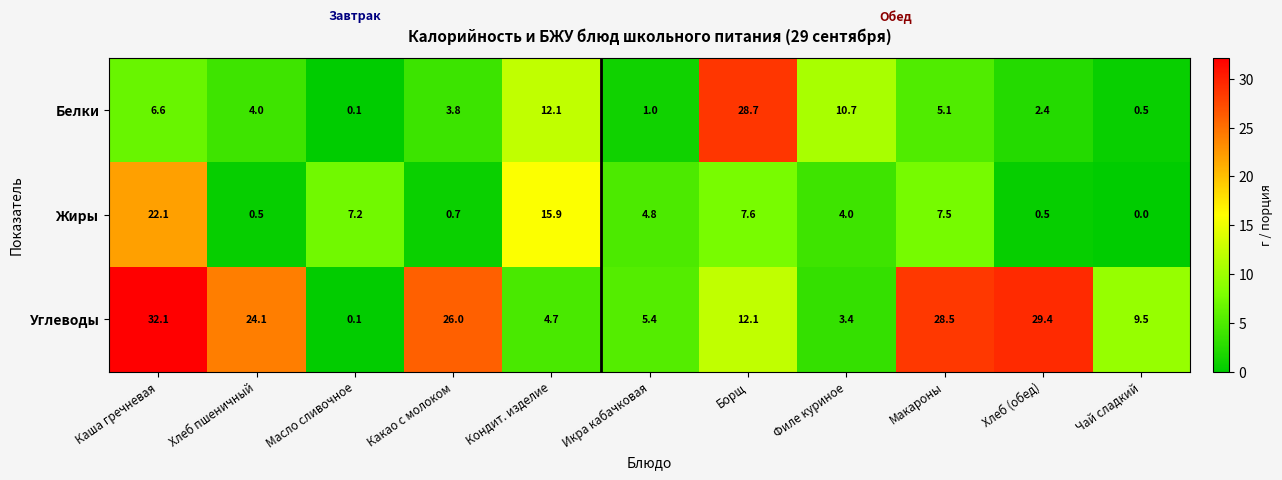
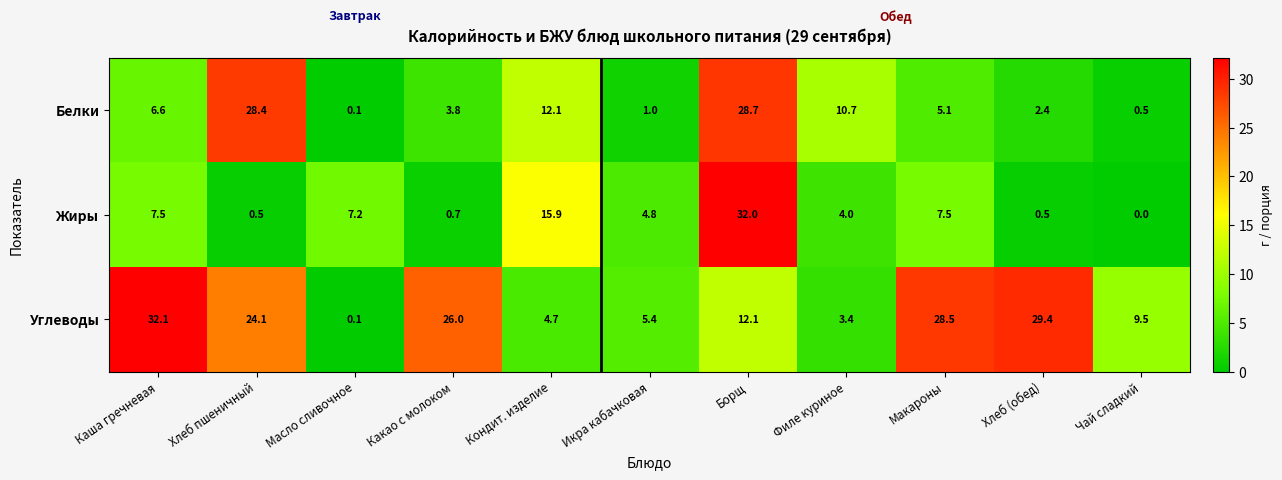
  {
    "Белки": {
      "Каша гречневая": 6.6,
-     "Хлеб пшеничный": 4.0,
+     "Хлеб пшеничный": 28.4,
      "Масло сливочное": 0.1,
      "Какао с молоком": 3.8,
      "Кондит. изделие": 12.1,
      "Икра кабачковая": 1.0,
      "Борщ": 28.7,
      "Филе куриное": 10.7,
      "Макароны": 5.1,
      "Хлеб (обед)": 2.4,
      "Чай сладкий": 0.5
    },
    "Жиры": {
-     "Каша гречневая": 22.1,
+     "Каша гречневая": 7.5,
      "Хлеб пшеничный": 0.5,
      "Масло сливочное": 7.2,
      "Какао с молоком": 0.7,
      "Кондит. изделие": 15.9,
      "Икра кабачковая": 4.8,
-     "Борщ": 7.6,
+     "Борщ": 32.0,
      "Филе куриное": 4.0,
      "Макароны": 7.5,
      "Хлеб (обед)": 0.5,
      "Чай сладкий": 0.0
    },
    "Углеводы": {
      "Каша гречневая": 32.1,
      "Хлеб пшеничный": 24.1,
      "Масло сливочное": 0.1,
      "Какао с молоком": 26.0,
      "Кондит. изделие": 4.7,
      "Икра кабачковая": 5.4,
      "Борщ": 12.1,
      "Филе куриное": 3.4,
      "Макароны": 28.5,
      "Хлеб (обед)": 29.4,
      "Чай сладкий": 9.5
    }
  }
